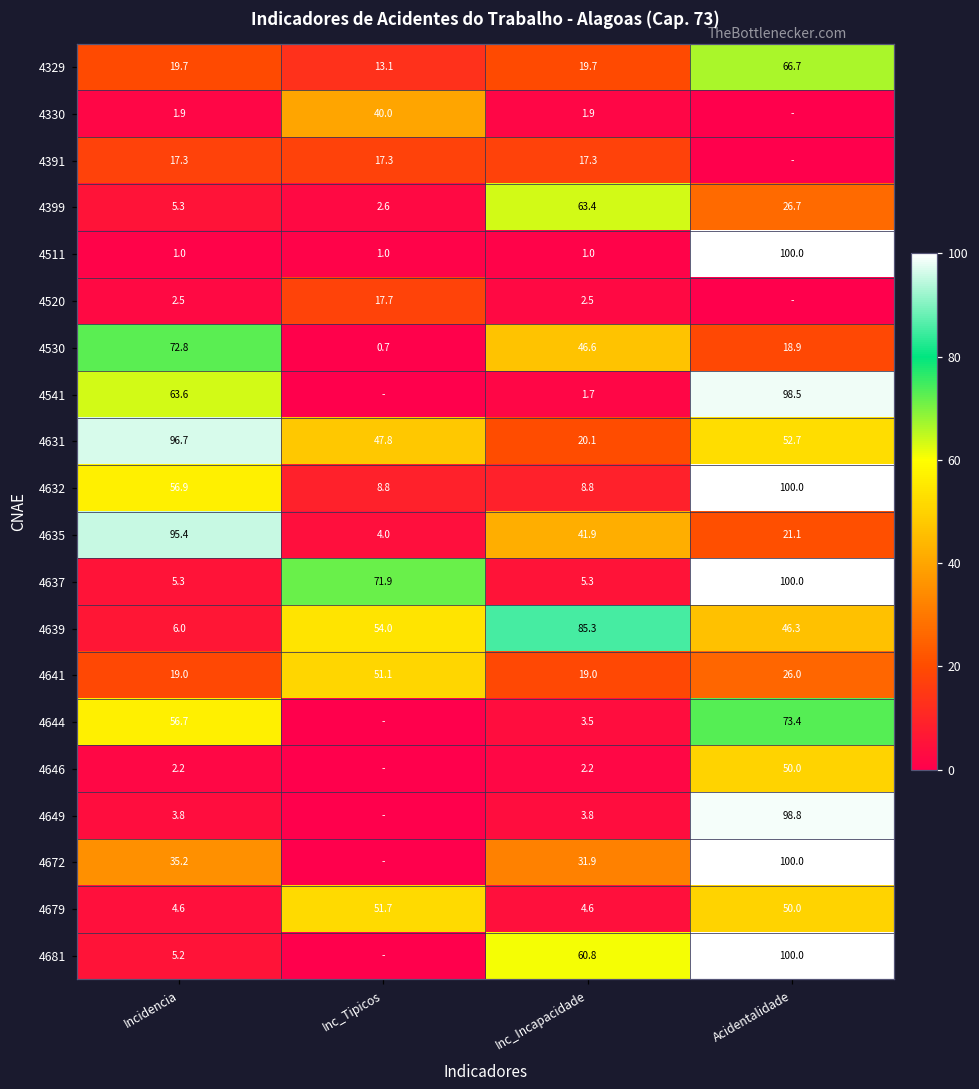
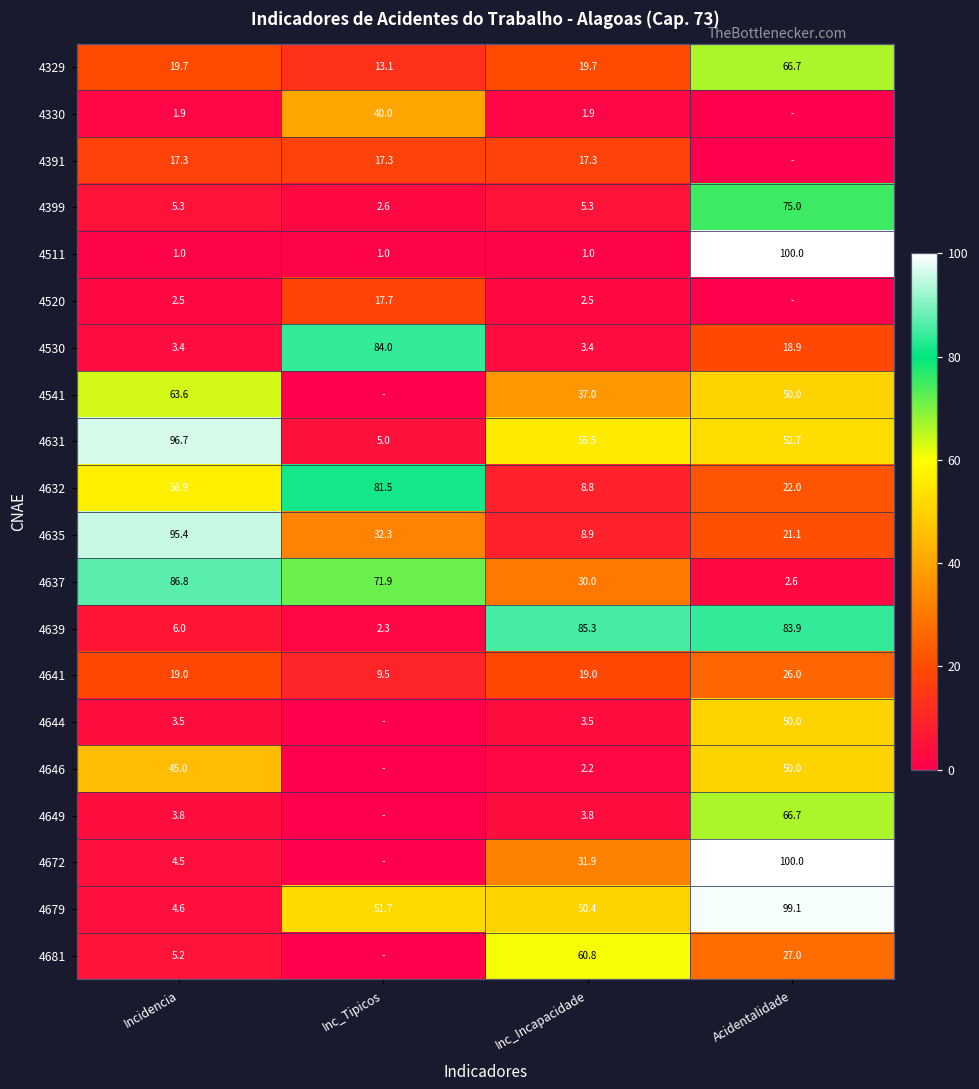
  {
    "4329": {
      "Incidencia": 19.7,
      "Inc_Tipicos": 13.1,
      "Inc_Incapacidade": 19.7,
      "Acidentalidade": 66.7
    },
    "4330": {
      "Incidencia": 1.9,
      "Inc_Tipicos": 40.0,
      "Inc_Incapacidade": 1.9
    },
    "4391": {
      "Incidencia": 17.3,
      "Inc_Tipicos": 17.3,
      "Inc_Incapacidade": 17.3
    },
    "4399": {
      "Incidencia": 5.3,
      "Inc_Tipicos": 2.6,
-     "Inc_Incapacidade": 63.4,
-     "Acidentalidade": 26.7
+     "Inc_Incapacidade": 5.3,
+     "Acidentalidade": 75.0
    },
    "4511": {
      "Incidencia": 1.0,
      "Inc_Tipicos": 1.0,
      "Inc_Incapacidade": 1.0,
      "Acidentalidade": 100.0
    },
    "4520": {
      "Incidencia": 2.5,
      "Inc_Tipicos": 17.7,
      "Inc_Incapacidade": 2.5
    },
    "4530": {
-     "Incidencia": 72.8,
-     "Inc_Tipicos": 0.7,
-     "Inc_Incapacidade": 46.6,
+     "Incidencia": 3.4,
+     "Inc_Tipicos": 84.0,
+     "Inc_Incapacidade": 3.4,
      "Acidentalidade": 18.9
    },
    "4541": {
      "Incidencia": 63.6,
-     "Inc_Incapacidade": 1.7,
-     "Acidentalidade": 98.5
+     "Inc_Incapacidade": 37.0,
+     "Acidentalidade": 50.0
    },
    "4631": {
      "Incidencia": 96.7,
-     "Inc_Tipicos": 47.8,
-     "Inc_Incapacidade": 20.1,
+     "Inc_Tipicos": 5.0,
+     "Inc_Incapacidade": 55.5,
      "Acidentalidade": 52.7
    },
    "4632": {
      "Incidencia": 56.9,
-     "Inc_Tipicos": 8.8,
+     "Inc_Tipicos": 81.5,
      "Inc_Incapacidade": 8.8,
-     "Acidentalidade": 100.0
+     "Acidentalidade": 22.0
    },
    "4635": {
      "Incidencia": 95.4,
-     "Inc_Tipicos": 4.0,
-     "Inc_Incapacidade": 41.9,
+     "Inc_Tipicos": 32.3,
+     "Inc_Incapacidade": 8.9,
      "Acidentalidade": 21.1
    },
    "4637": {
-     "Incidencia": 5.3,
+     "Incidencia": 86.8,
      "Inc_Tipicos": 71.9,
-     "Inc_Incapacidade": 5.3,
-     "Acidentalidade": 100.0
+     "Inc_Incapacidade": 30.0,
+     "Acidentalidade": 2.6
    },
    "4639": {
      "Incidencia": 6.0,
-     "Inc_Tipicos": 54.0,
+     "Inc_Tipicos": 2.3,
      "Inc_Incapacidade": 85.3,
-     "Acidentalidade": 46.3
+     "Acidentalidade": 83.9
    },
    "4641": {
      "Incidencia": 19.0,
-     "Inc_Tipicos": 51.1,
+     "Inc_Tipicos": 9.5,
      "Inc_Incapacidade": 19.0,
      "Acidentalidade": 26.0
    },
    "4644": {
-     "Incidencia": 56.7,
+     "Incidencia": 3.5,
      "Inc_Incapacidade": 3.5,
-     "Acidentalidade": 73.4
+     "Acidentalidade": 50.0
    },
    "4646": {
-     "Incidencia": 2.2,
+     "Incidencia": 45.0,
      "Inc_Incapacidade": 2.2,
      "Acidentalidade": 50.0
    },
    "4649": {
      "Incidencia": 3.8,
      "Inc_Incapacidade": 3.8,
-     "Acidentalidade": 98.8
+     "Acidentalidade": 66.7
    },
    "4672": {
-     "Incidencia": 35.2,
+     "Incidencia": 4.5,
      "Inc_Incapacidade": 31.9,
      "Acidentalidade": 100.0
    },
    "4679": {
      "Incidencia": 4.6,
      "Inc_Tipicos": 51.7,
-     "Inc_Incapacidade": 4.6,
-     "Acidentalidade": 50.0
+     "Inc_Incapacidade": 50.4,
+     "Acidentalidade": 99.1
    },
    "4681": {
      "Incidencia": 5.2,
      "Inc_Incapacidade": 60.8,
-     "Acidentalidade": 100.0
+     "Acidentalidade": 27.0
    }
  }
